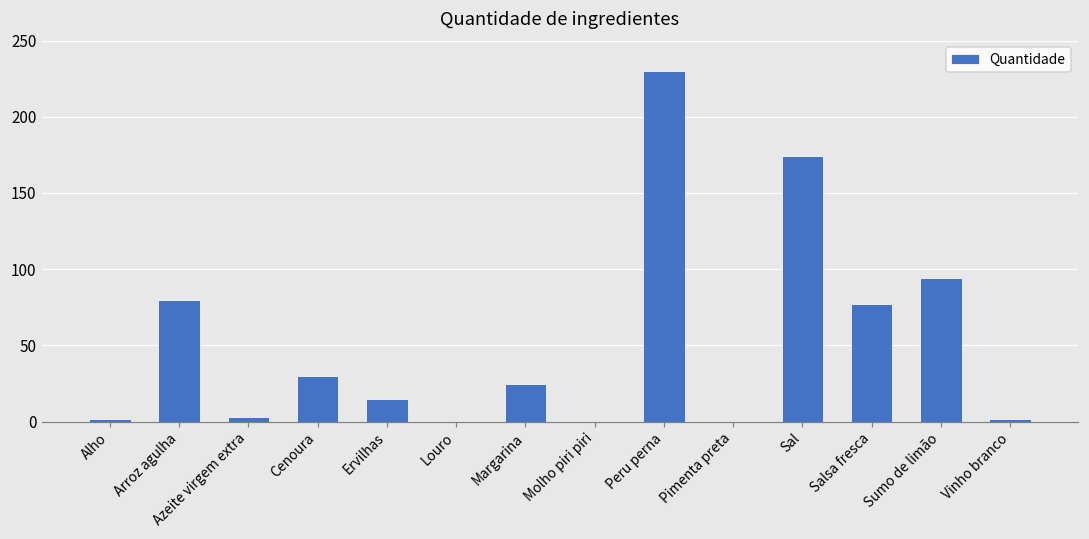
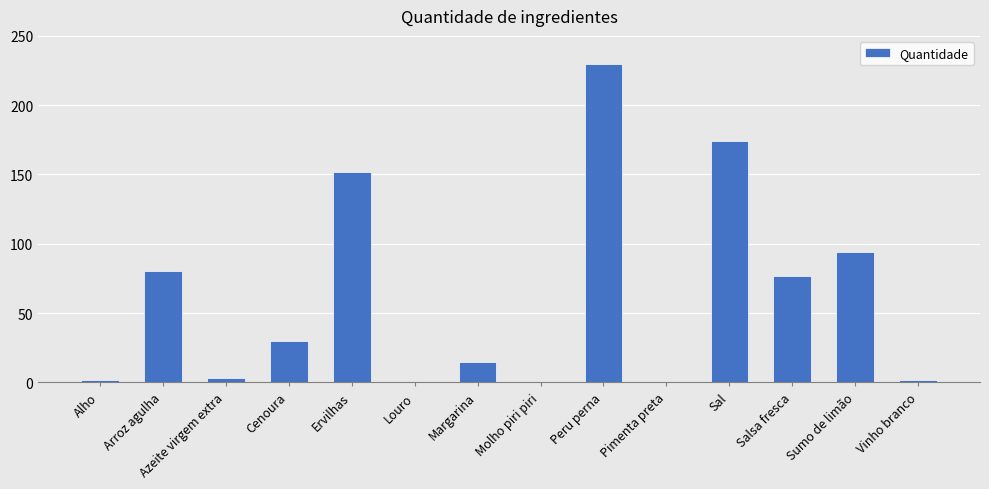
  {
    "Arroz agulha": 80,
    "Azeite virgem extra": 3,
    "Cenoura": 30,
-   "Ervilhas": 15,
-   "Margarina": 25,
+   "Ervilhas": 152,
+   "Margarina": 15,
    "Peru perna": 230,
    "Sal": 174,
    "Salsa fresca": 77,
    "Sumo de limão": 94,
    "Vinho branco": 2
  }
